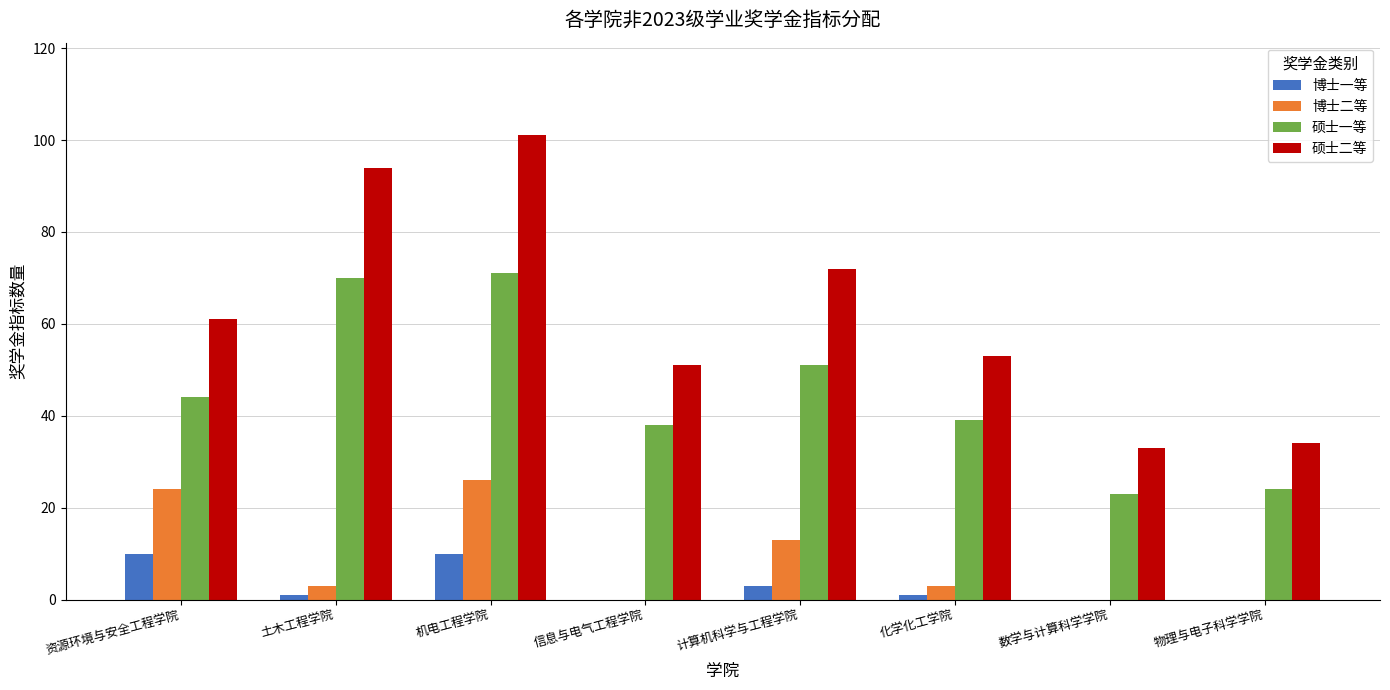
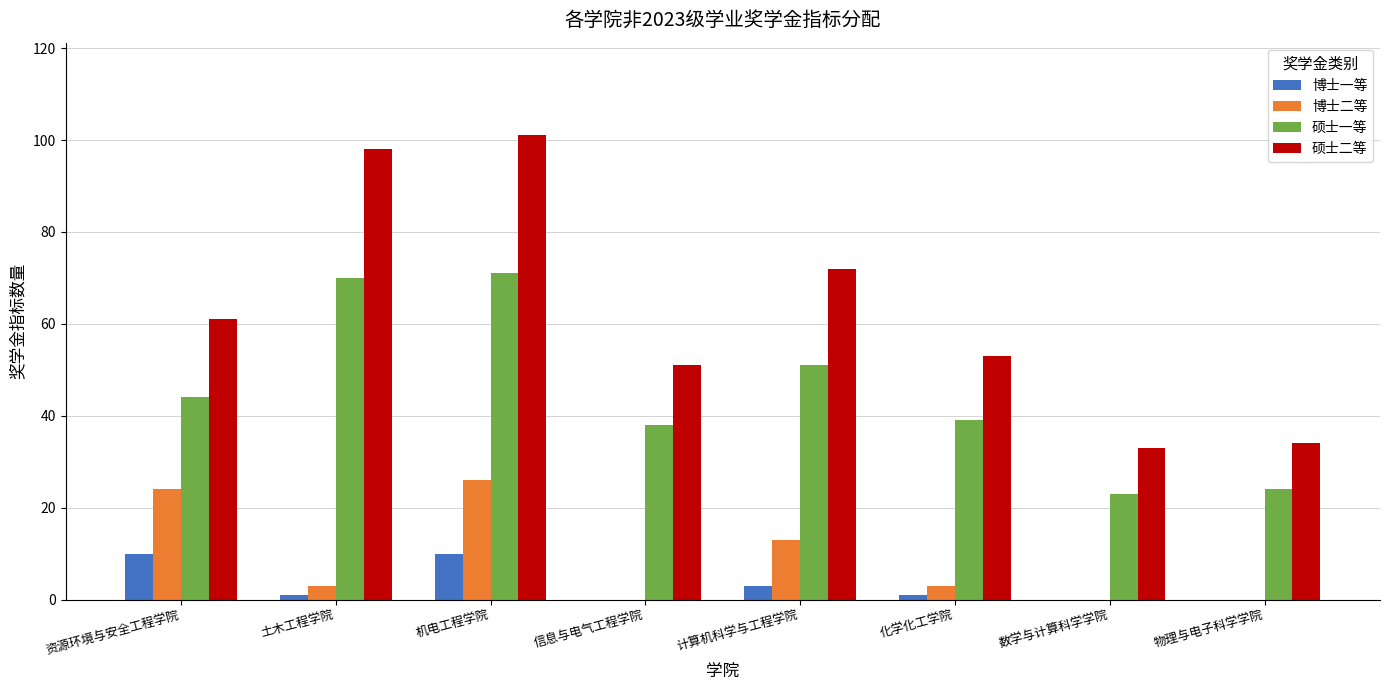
  {
    "博士一等": {
      "资源环境与安全工程学院": 10,
      "土木工程学院": 1,
      "机电工程学院": 10,
      "信息与电气工程学院": 0,
      "计算机科学与工程学院": 3,
      "化学化工学院": 1,
      "数学与计算科学学院": 0,
      "物理与电子科学学院": 0
    },
    "博士二等": {
      "资源环境与安全工程学院": 24,
      "土木工程学院": 3,
      "机电工程学院": 26,
      "信息与电气工程学院": 0,
      "计算机科学与工程学院": 13,
      "化学化工学院": 3,
      "数学与计算科学学院": 0,
      "物理与电子科学学院": 0
    },
    "硕士一等": {
      "资源环境与安全工程学院": 44,
      "土木工程学院": 70,
      "机电工程学院": 71,
      "信息与电气工程学院": 38,
      "计算机科学与工程学院": 51,
      "化学化工学院": 39,
      "数学与计算科学学院": 23,
      "物理与电子科学学院": 24
    },
    "硕士二等": {
      "资源环境与安全工程学院": 61,
-     "土木工程学院": 94,
+     "土木工程学院": 98,
      "机电工程学院": 101,
      "信息与电气工程学院": 51,
      "计算机科学与工程学院": 72,
      "化学化工学院": 53,
      "数学与计算科学学院": 33,
      "物理与电子科学学院": 34
    }
  }
